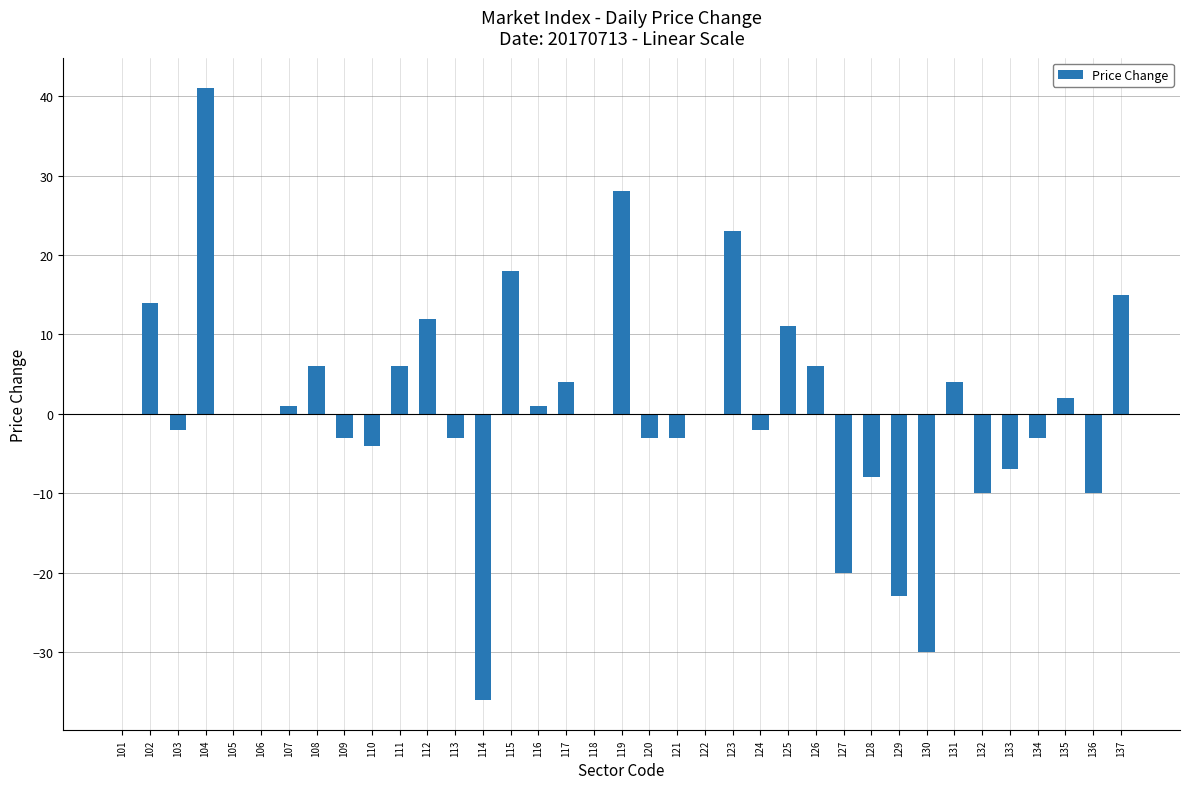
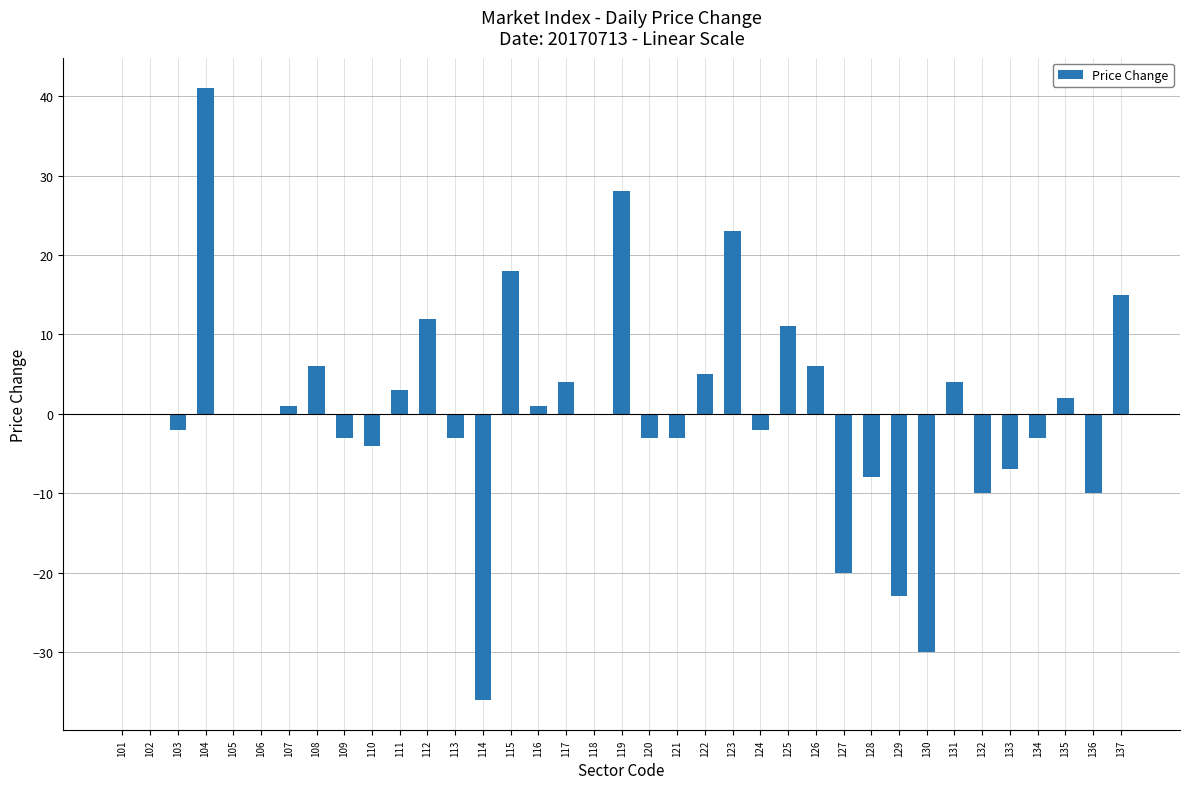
  {
    "101": 0,
-   "102": 14,
+   "102": 0,
    "103": -2,
    "104": 41,
    "105": 0,
    "106": 0,
    "107": 1,
    "108": 6,
    "109": -3,
    "110": -4,
-   "111": 6,
+   "111": 3,
    "112": 12,
    "113": -3,
    "114": -36,
    "115": 18,
    "116": 1,
    "117": 4,
    "118": 0,
    "119": 28,
    "120": -3,
    "121": -3,
-   "122": 0,
+   "122": 5,
    "123": 23,
    "124": -2,
    "125": 11,
    "126": 6,
    "127": -20,
    "128": -8,
    "129": -23,
    "130": -30,
    "131": 4,
    "132": -10,
    "133": -7,
    "134": -3,
    "135": 2,
    "136": -10,
    "137": 15
  }
